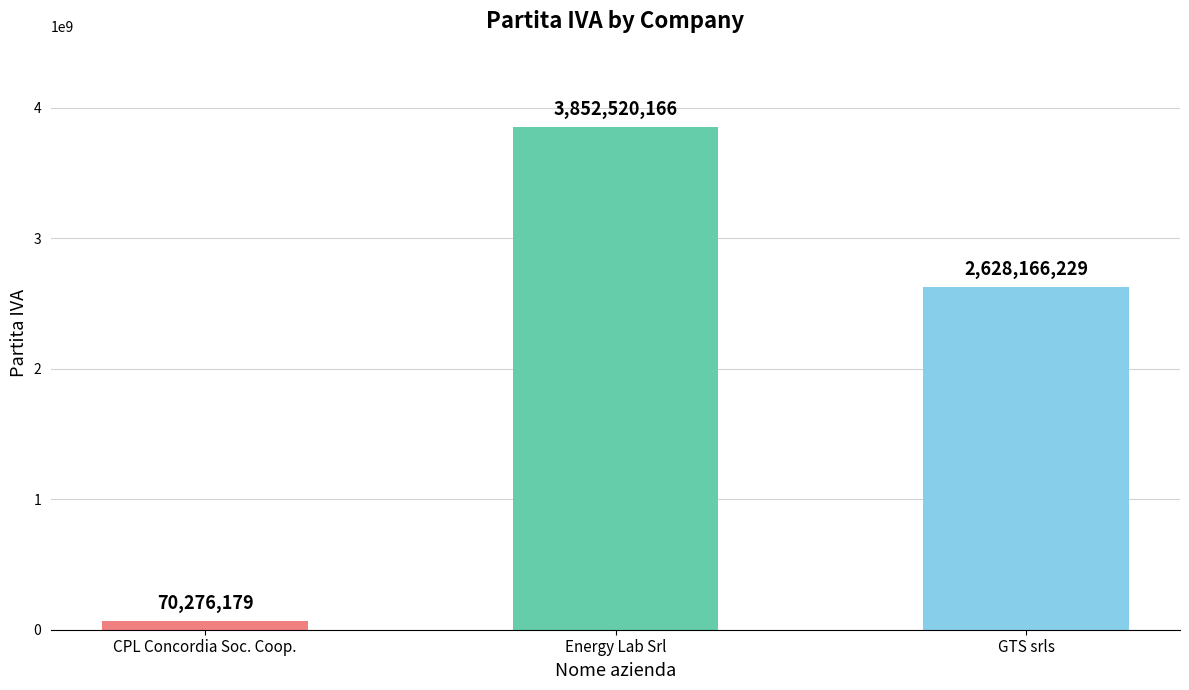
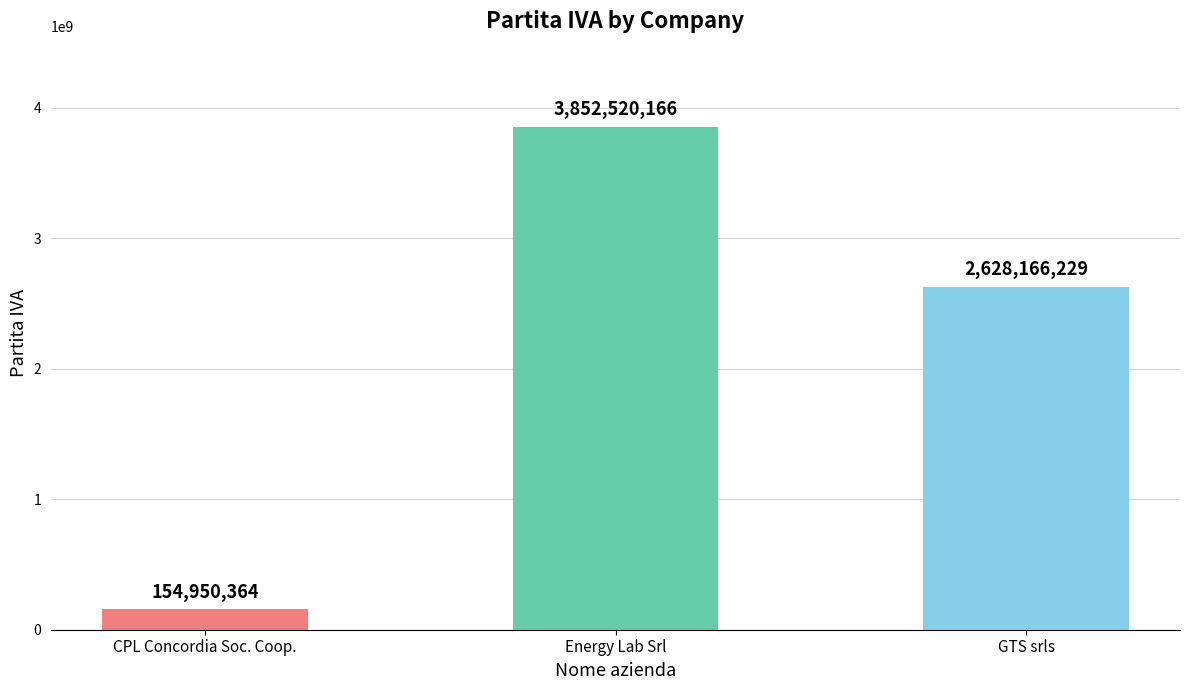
  {
-   "CPL Concordia Soc. Coop.": "70,276,179",
+   "CPL Concordia Soc. Coop.": "154,950,364",
    "Energy Lab Srl": "3,852,520,166",
    "GTS srls": "2,628,166,229"
  }
